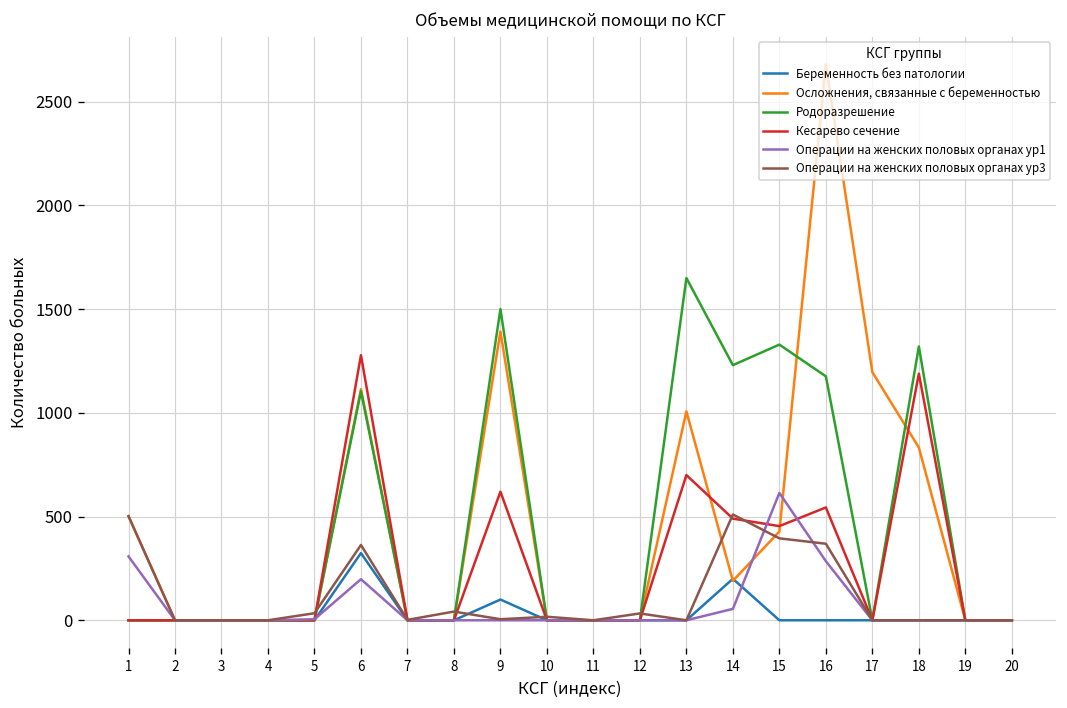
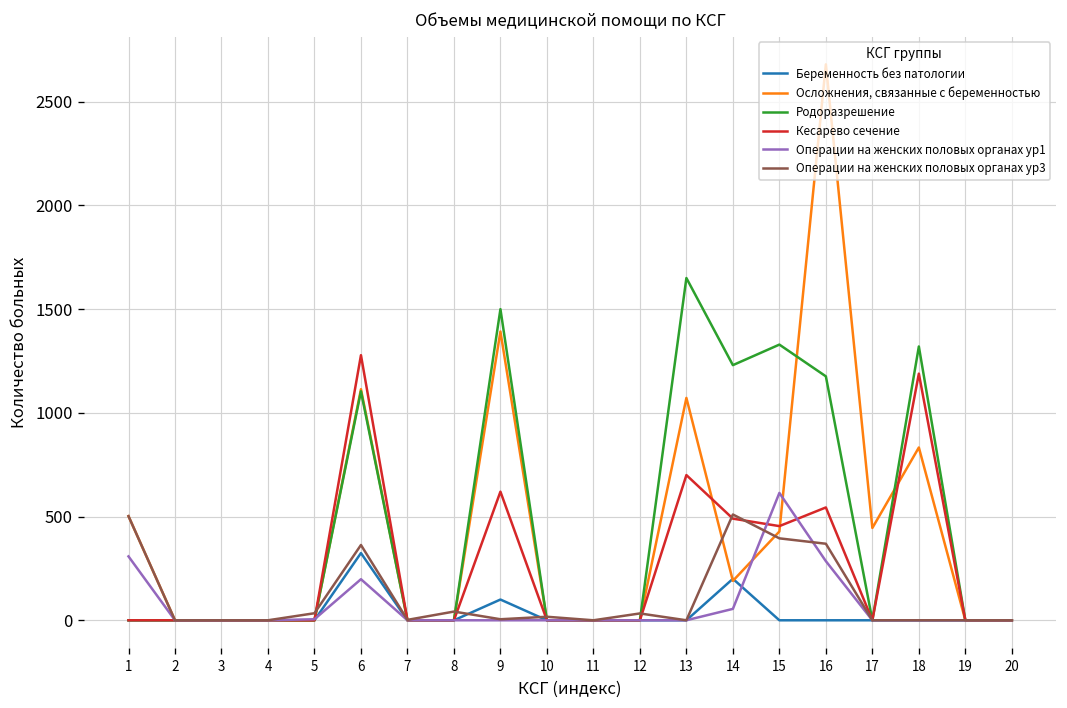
  {
    "Беременность без патологии": {
      "6": 320,
      "9": 100,
      "15": 0,
      "16": 0
    },
    "Осложнения, связанные с беременностью": {
      "9": 1390,
-     "13": 1010,
+     "13": 1070,
      "15": 430,
-     "17": 1200,
+     "17": 450,
      "18": 830
    },
    "Родоразрешение": {
      "9": 1500,
      "13": 1650,
      "14": 1230,
      "15": 1330,
      "16": 1180,
      "18": 1320
    },
    "Кесарево сечение": {
      "6": 1280,
      "9": 620,
      "13": 700,
      "14": 490,
      "15": 450,
      "16": 540,
      "18": 1190
    },
    "Операции на женских половых органах ур1": {
      "1": 310,
      "6": 200,
      "14": 60,
      "15": 610,
      "16": 290
    },
    "Операции на женских половых органах ур3": {
      "5": 30,
      "6": 360,
      "8": 40,
      "10": 20,
      "12": 30,
      "14": 510,
      "15": 400,
      "16": 370
    }
  }
